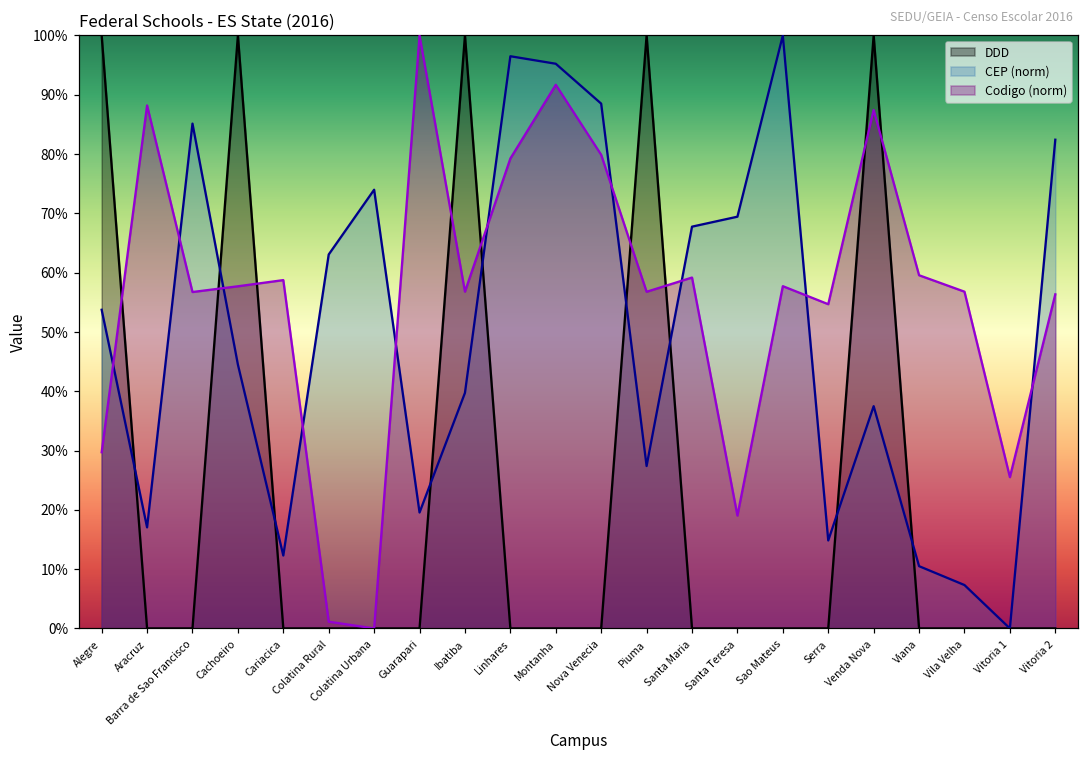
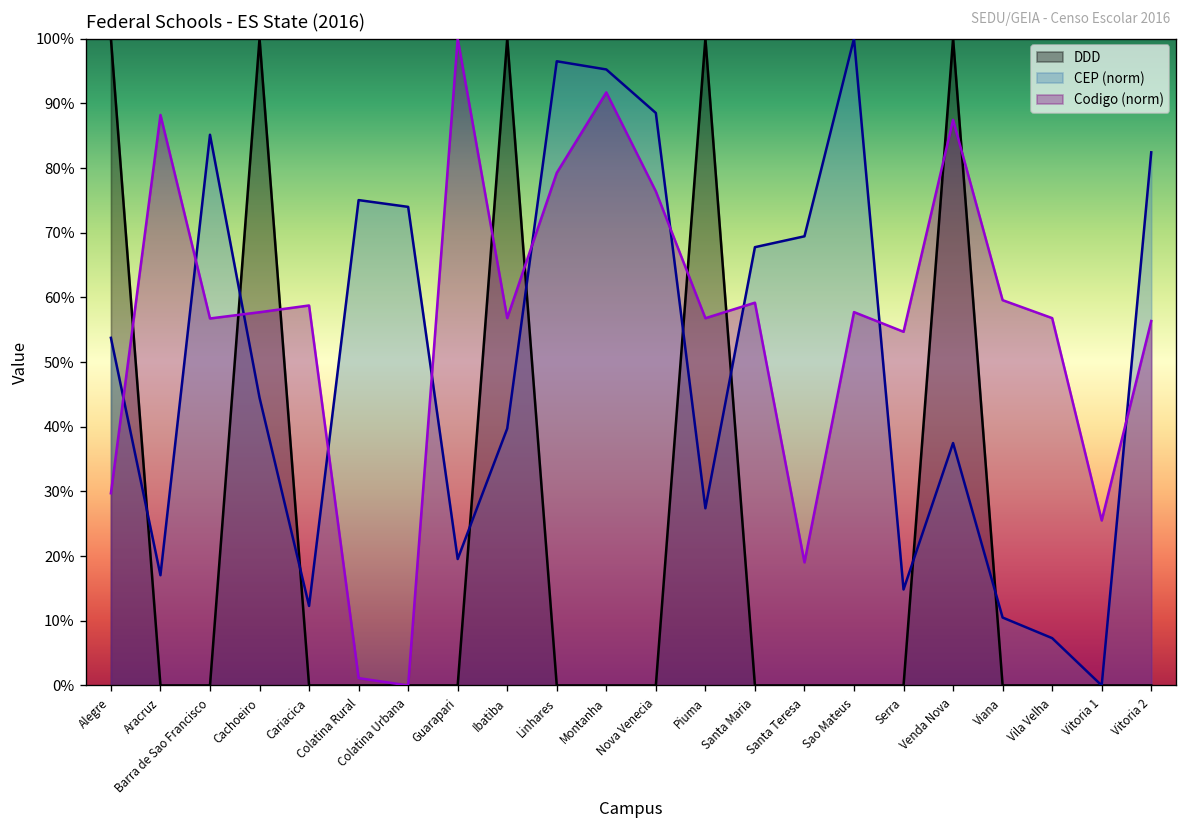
  {
    "DDD": {
      "Alegre": "100%",
      "Aracruz": "0%",
      "Barra de Sao Francisco": "0%",
      "Cachoeiro": "100%",
      "Cariacica": "0%",
      "Colatina Rural": "0%",
      "Guarapari": "0%",
      "Ibatiba": "100%",
      "Linhares": "0%",
      "Montanha": "0%",
      "Nova Venecia": "0%",
      "Piuma": "100%",
      "Santa Maria": "0%",
      "Santa Teresa": "0%",
      "Sao Mateus": "0%",
      "Serra": "0%",
      "Venda Nova": "100%",
      "Viana": "0%",
      "Vila Velha": "0%",
      "Vitoria 2": "0%"
    },
    "CEP (norm)": {
      "Alegre": "54%",
      "Aracruz": "17%",
      "Barra de Sao Francisco": "85%",
      "Cachoeiro": "44%",
      "Cariacica": "12%",
-     "Colatina Rural": "63%",
+     "Colatina Rural": "75%",
      "Colatina Urbana": "74%",
      "Guarapari": "20%",
      "Ibatiba": "40%",
      "Linhares": "96%",
      "Montanha": "95%",
      "Nova Venecia": "89%",
      "Piuma": "27%",
      "Santa Maria": "68%",
      "Santa Teresa": "69%",
      "Sao Mateus": "100%",
      "Serra": "15%",
      "Venda Nova": "37%",
      "Viana": "10%",
      "Vila Velha": "7%",
      "Vitoria 2": "82%"
    },
    "Codigo (norm)": {
      "Alegre": "30%",
      "Aracruz": "88%",
      "Barra de Sao Francisco": "57%",
      "Cachoeiro": "58%",
      "Cariacica": "59%",
      "Colatina Rural": "1%",
      "Guarapari": "100%",
      "Ibatiba": "57%",
      "Linhares": "79%",
      "Montanha": "92%",
-     "Nova Venecia": "80%",
+     "Nova Venecia": "76%",
      "Piuma": "57%",
      "Santa Maria": "59%",
      "Santa Teresa": "19%",
      "Sao Mateus": "58%",
      "Serra": "55%",
      "Venda Nova": "87%",
      "Viana": "60%",
      "Vila Velha": "57%",
      "Vitoria 1": "26%",
      "Vitoria 2": "56%"
    }
  }
